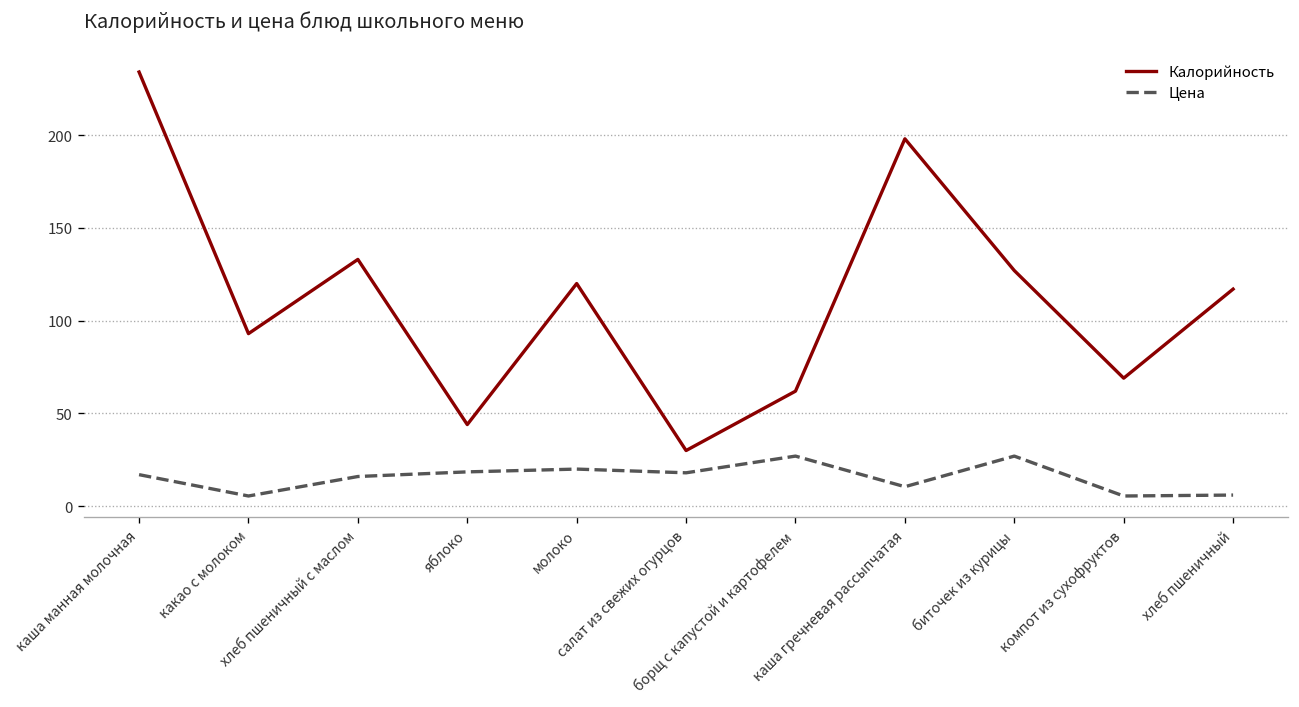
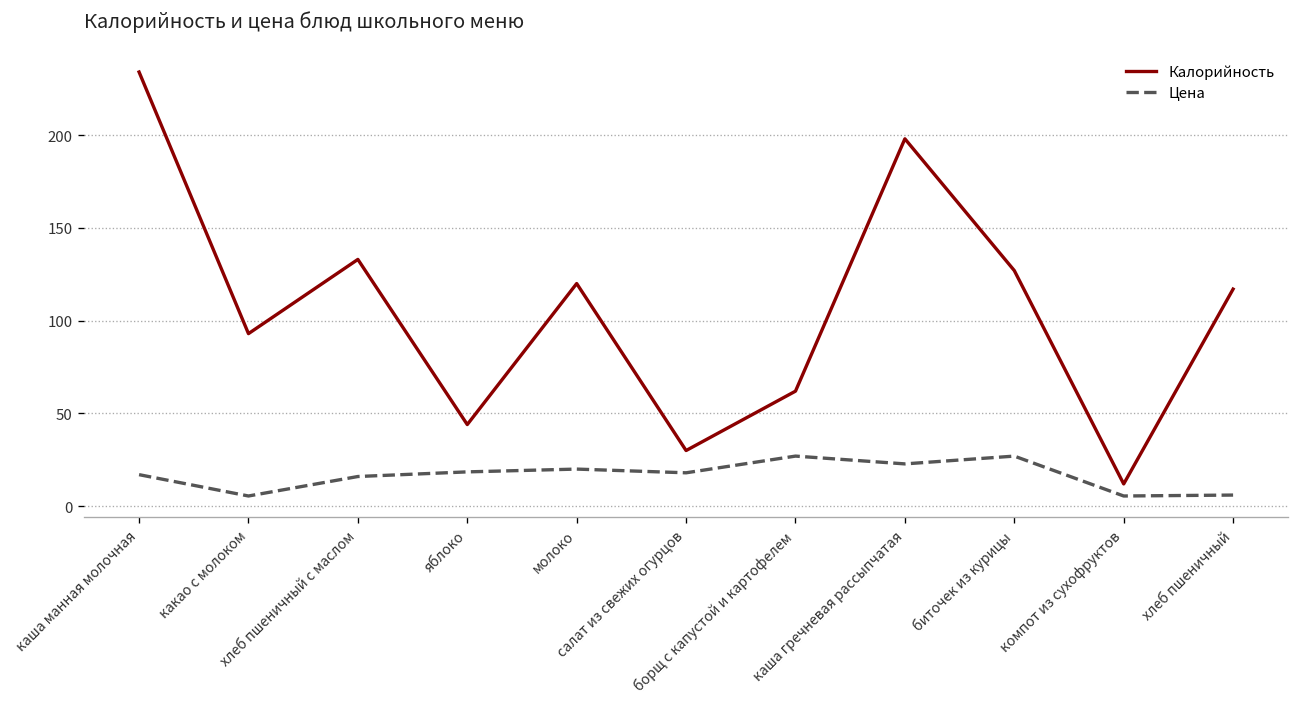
  {
    "Калорийность": {
      "каша манная молочная": 234,
      "какао с молоком": 93,
      "хлеб пшеничный с маслом": 133,
      "яблоко": 44,
      "молоко": 120,
      "салат из свежих огурцов": 30,
      "борщ с капустой и картофелем": 62,
      "каша гречневая рассыпчатая": 198,
      "биточек из курицы": 127,
-     "компот из сухофруктов": 69,
+     "компот из сухофруктов": 12,
      "хлеб пшеничный": 117
    },
    "Цена": {
      "каша манная молочная": 17,
      "какао с молоком": 6,
      "хлеб пшеничный с маслом": 16,
      "яблоко": 19,
      "молоко": 20,
      "салат из свежих огурцов": 18,
      "борщ с капустой и картофелем": 27,
-     "каша гречневая рассыпчатая": 11,
+     "каша гречневая рассыпчатая": 23,
      "биточек из курицы": 27,
      "компот из сухофруктов": 6,
      "хлеб пшеничный": 6
    }
  }
